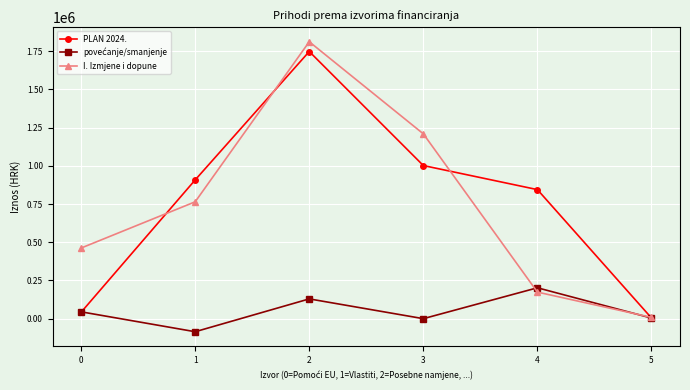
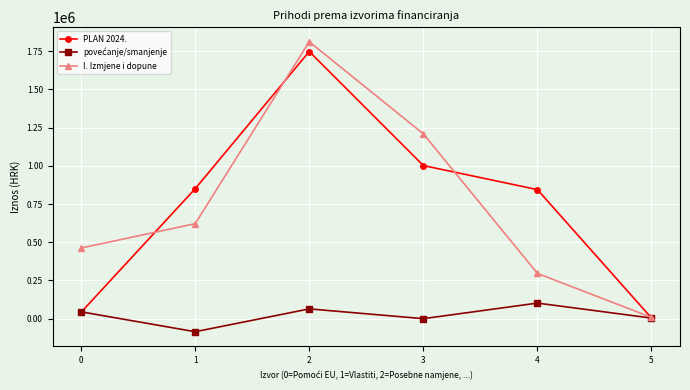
  {
    "PLAN 2024.": {
-     "1": 910000,
+     "1": 850000,
      "2": 1750000,
      "3": 1000000,
      "4": 840000
    },
    "povećanje/smanjenje": {
      "1": -90000,
-     "2": 130000,
+     "2": 60000,
      "3": 0,
-     "4": 200000
+     "4": 100000
    },
    "I. Izmjene i dopune": {
      "0": 460000,
-     "1": 760000,
+     "1": 620000,
      "2": 1810000,
      "3": 1210000,
-     "4": 170000
+     "4": 300000
    }
  }
